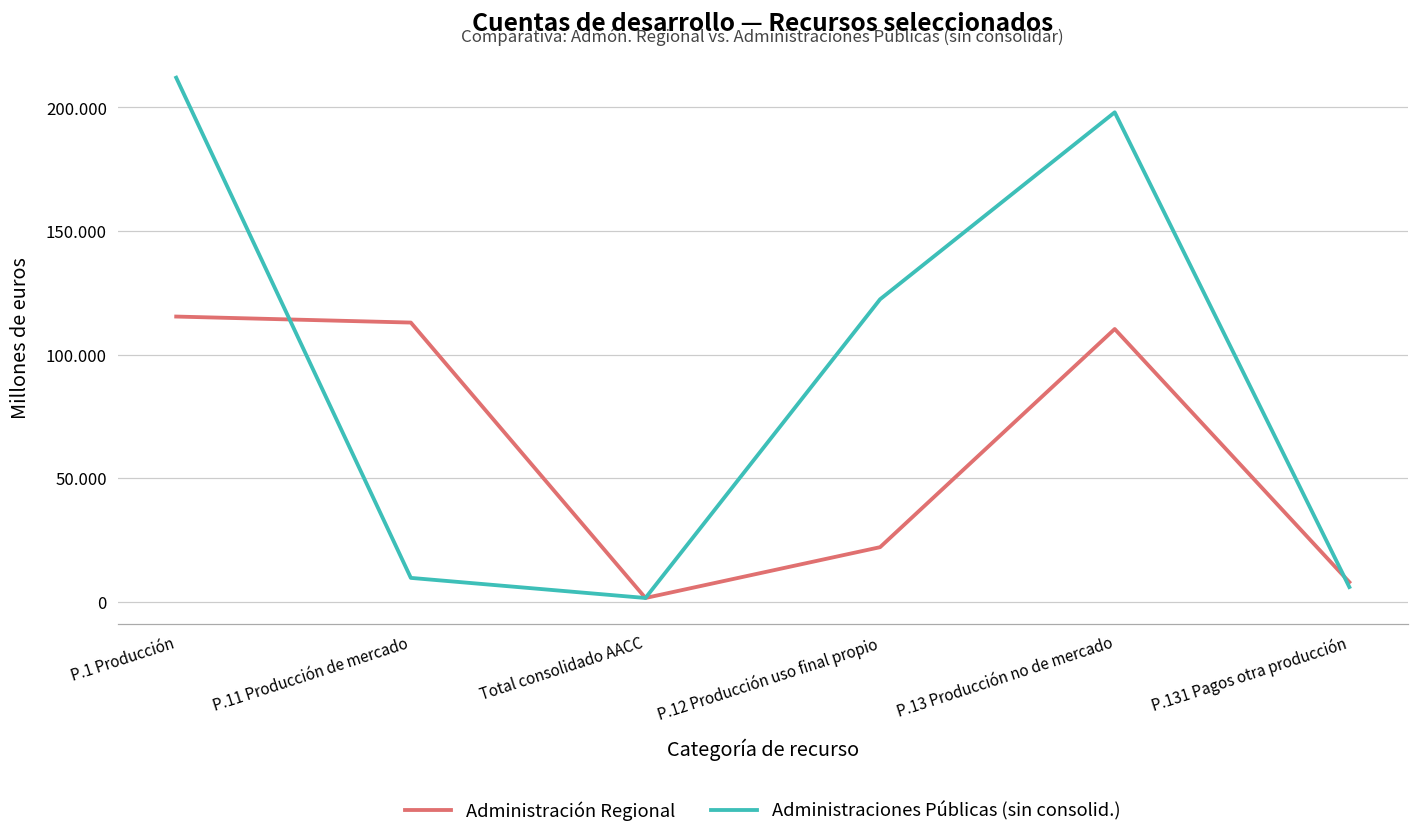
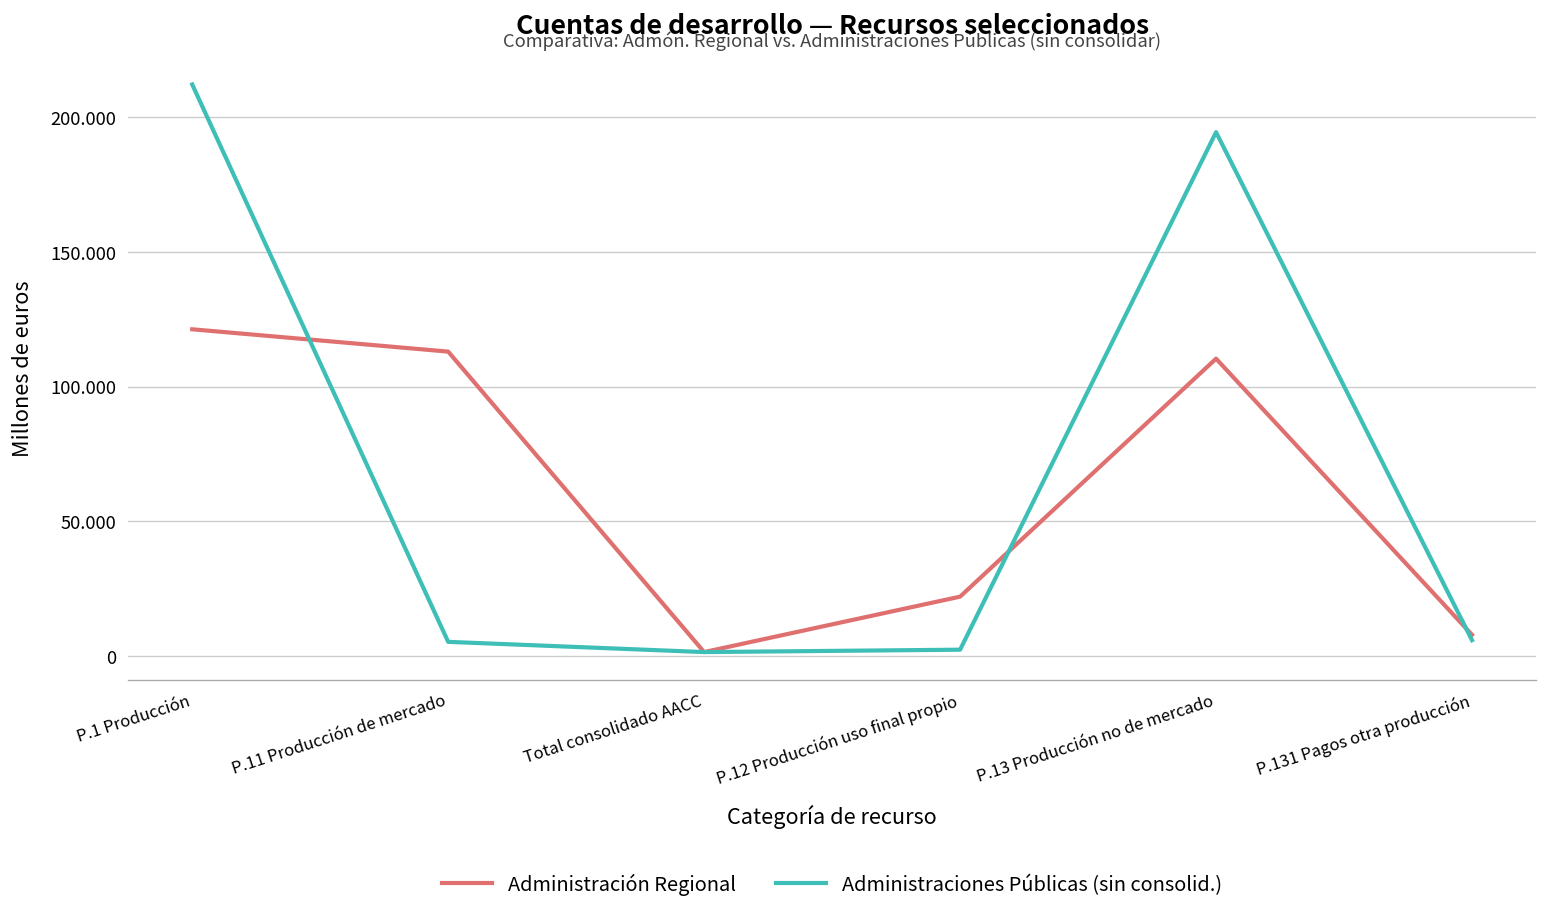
  {
    "Administración Regional": {
-     "P.1 Producción": 115,
+     "P.1 Producción": 121,
      "P.11 Producción de mercado": 113,
      "P.12 Producción uso final propio": 22,
      "P.13 Producción no de mercado": 110,
      "P.131 Pagos otra producción": 8
    },
    "Administraciones Públicas (sin consolid.)": {
      "P.1 Producción": 212,
-     "P.11 Producción de mercado": 10,
-     "P.12 Producción uso final propio": 122,
-     "P.13 Producción no de mercado": 198,
+     "P.11 Producción de mercado": 5,
+     "P.12 Producción uso final propio": 2,
+     "P.13 Producción no de mercado": 194,
      "P.131 Pagos otra producción": 6
    }
  }
